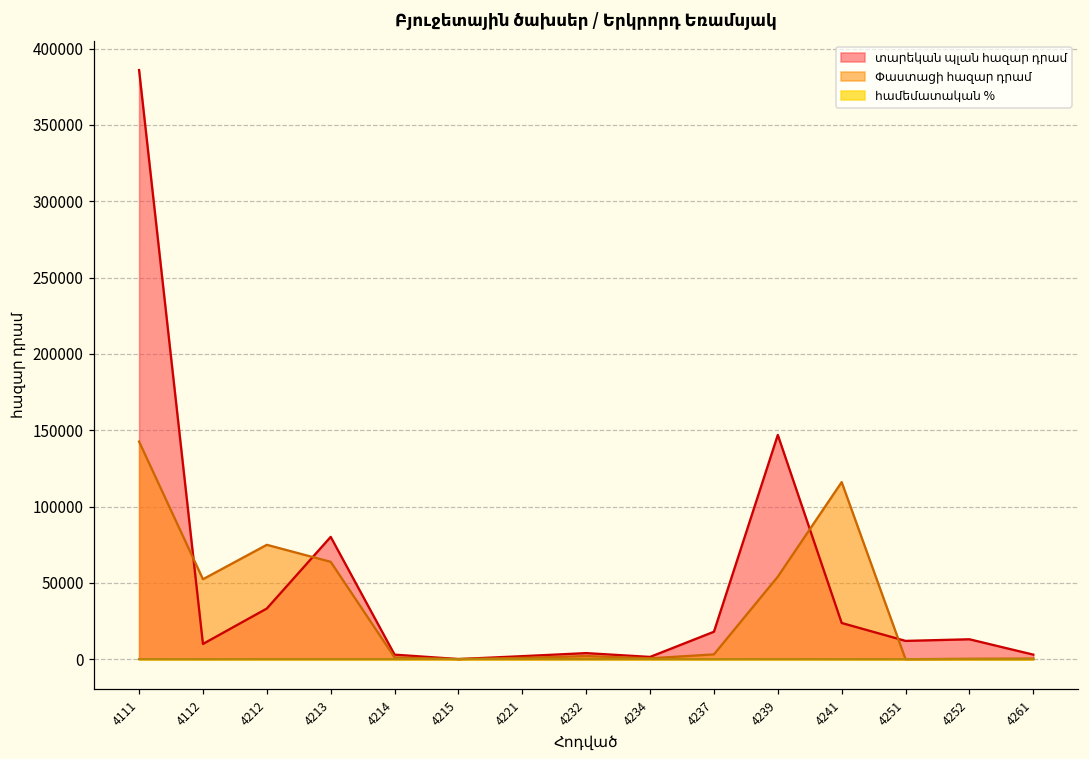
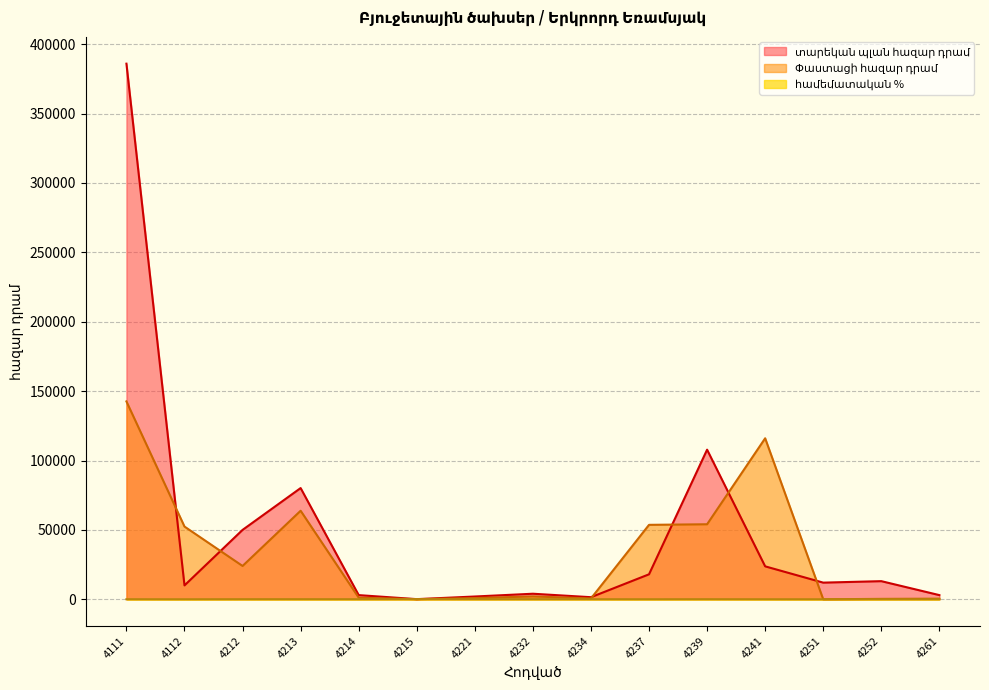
  {
    "տարեկան պլան հազար դրամ": {
      "4111": 386000,
      "4112": 10000,
-     "4212": 33000,
+     "4212": 50000,
      "4213": 80000,
      "4214": 3000,
      "4232": 4000,
      "4237": 18000,
-     "4239": 147000,
+     "4239": 108000,
      "4241": 24000,
      "4251": 12000,
      "4252": 13000,
      "4261": 3000
    },
    "Փաստացի հազար դրամ": {
      "4111": 143000,
      "4112": 52000,
-     "4212": 75000,
+     "4212": 24000,
      "4213": 64000,
      "4232": 2000,
-     "4237": 3000,
+     "4237": 54000,
      "4239": 54000,
      "4241": 116000
    },
    "համեմատական %": {
      "4111": 0,
      "4112": 0,
      "4212": 0,
      "4213": 0,
      "4232": 0,
      "4237": 0,
      "4239": 0,
      "4241": 0
    }
  }
